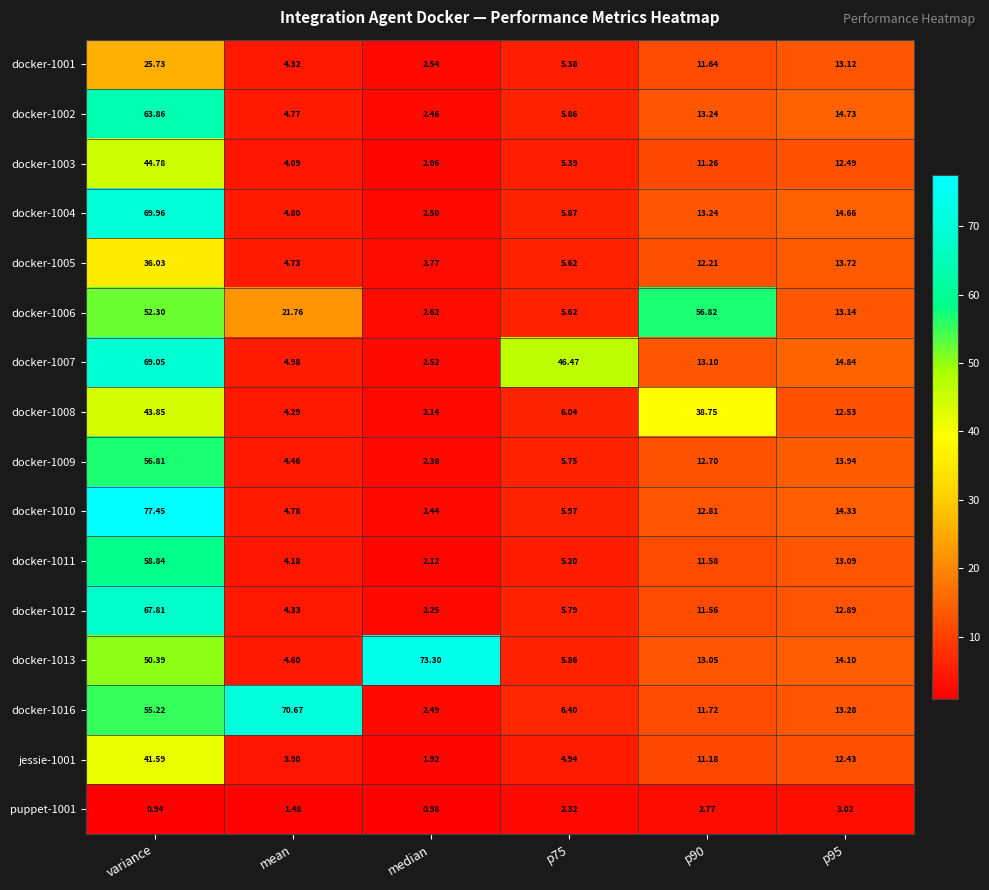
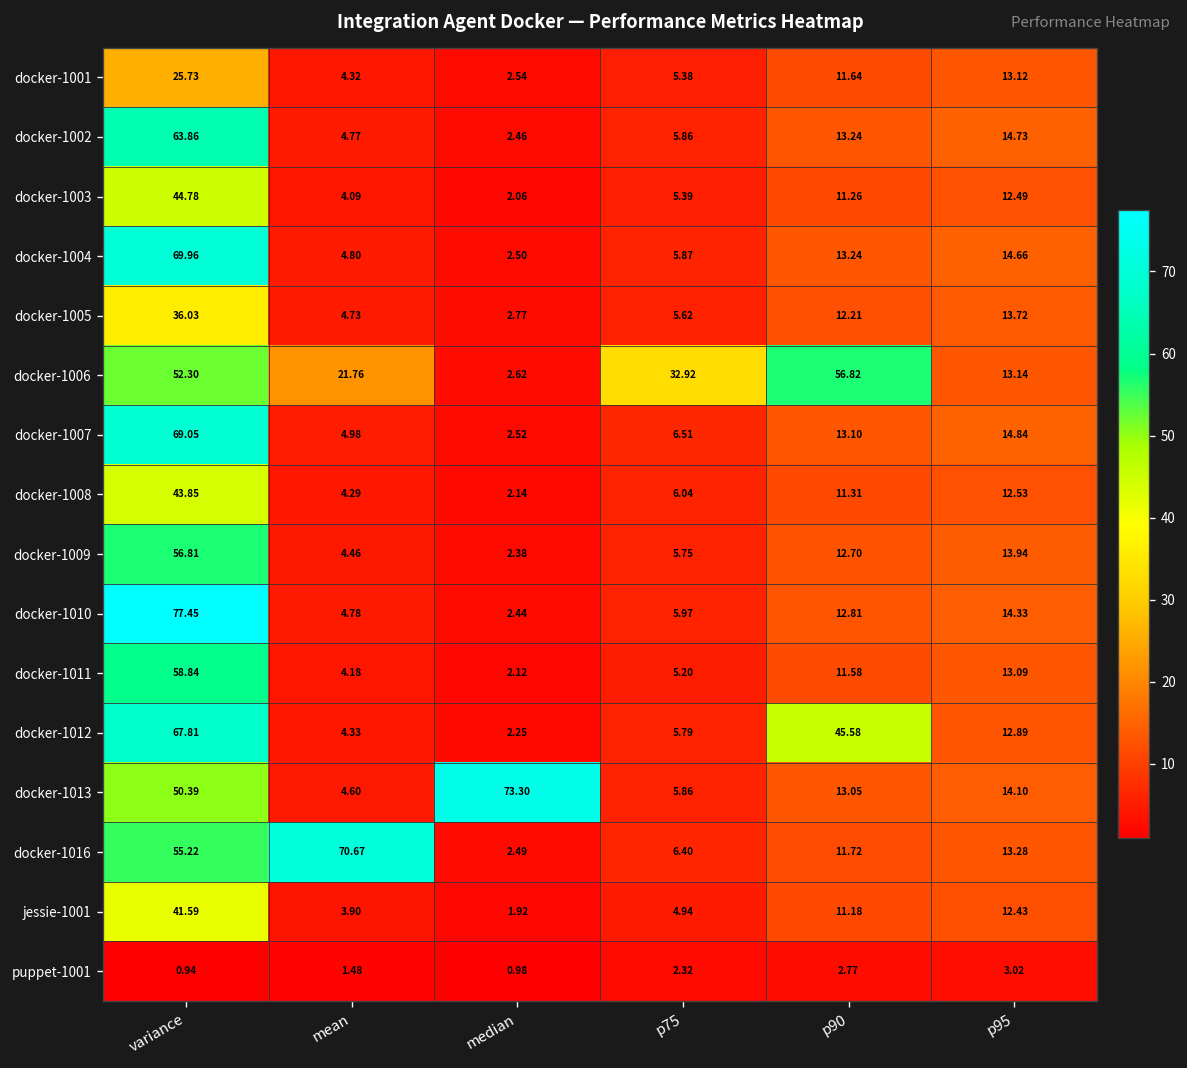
  {
    "docker-1001": {
      "variance": 25.73,
      "mean": 4.32,
      "median": 2.54,
      "p75": 5.38,
      "p90": 11.64,
      "p95": 13.12
    },
    "docker-1002": {
      "variance": 63.86,
      "mean": 4.77,
      "median": 2.46,
      "p75": 5.86,
      "p90": 13.24,
      "p95": 14.73
    },
    "docker-1003": {
      "variance": 44.78,
      "mean": 4.09,
      "median": 2.06,
      "p75": 5.39,
      "p90": 11.26,
      "p95": 12.49
    },
    "docker-1004": {
      "variance": 69.96,
      "mean": 4.80,
      "median": 2.50,
      "p75": 5.87,
      "p90": 13.24,
      "p95": 14.66
    },
    "docker-1005": {
      "variance": 36.03,
      "mean": 4.73,
      "median": 2.77,
      "p75": 5.62,
      "p90": 12.21,
      "p95": 13.72
    },
    "docker-1006": {
      "variance": 52.30,
      "mean": 21.76,
      "median": 2.62,
-     "p75": 5.62,
+     "p75": 32.92,
      "p90": 56.82,
      "p95": 13.14
    },
    "docker-1007": {
      "variance": 69.05,
      "mean": 4.98,
      "median": 2.52,
-     "p75": 46.47,
+     "p75": 6.51,
      "p90": 13.10,
      "p95": 14.84
    },
    "docker-1008": {
      "variance": 43.85,
      "mean": 4.29,
      "median": 2.14,
      "p75": 6.04,
-     "p90": 38.75,
+     "p90": 11.31,
      "p95": 12.53
    },
    "docker-1009": {
      "variance": 56.81,
      "mean": 4.46,
      "median": 2.38,
      "p75": 5.75,
      "p90": 12.70,
      "p95": 13.94
    },
    "docker-1010": {
      "variance": 77.45,
      "mean": 4.78,
      "median": 2.44,
      "p75": 5.97,
      "p90": 12.81,
      "p95": 14.33
    },
    "docker-1011": {
      "variance": 58.84,
      "mean": 4.18,
      "median": 2.12,
      "p75": 5.20,
      "p90": 11.58,
      "p95": 13.09
    },
    "docker-1012": {
      "variance": 67.81,
      "mean": 4.33,
      "median": 2.25,
      "p75": 5.79,
-     "p90": 11.56,
+     "p90": 45.58,
      "p95": 12.89
    },
    "docker-1013": {
      "variance": 50.39,
      "mean": 4.60,
      "median": 73.30,
      "p75": 5.86,
      "p90": 13.05,
      "p95": 14.10
    },
    "docker-1016": {
      "variance": 55.22,
      "mean": 70.67,
      "median": 2.49,
      "p75": 6.40,
      "p90": 11.72,
      "p95": 13.28
    },
    "jessie-1001": {
      "variance": 41.59,
      "mean": 3.90,
      "median": 1.92,
      "p75": 4.94,
      "p90": 11.18,
      "p95": 12.43
    },
    "puppet-1001": {
      "variance": 0.94,
      "mean": 1.48,
      "median": 0.98,
      "p75": 2.32,
      "p90": 2.77,
      "p95": 3.02
    }
  }
